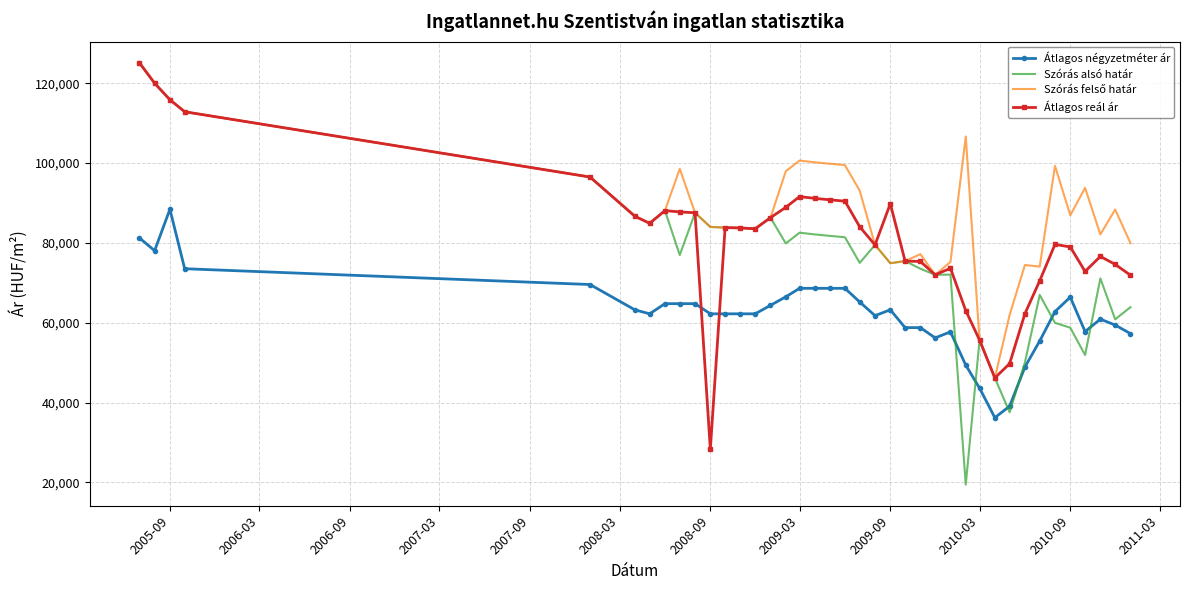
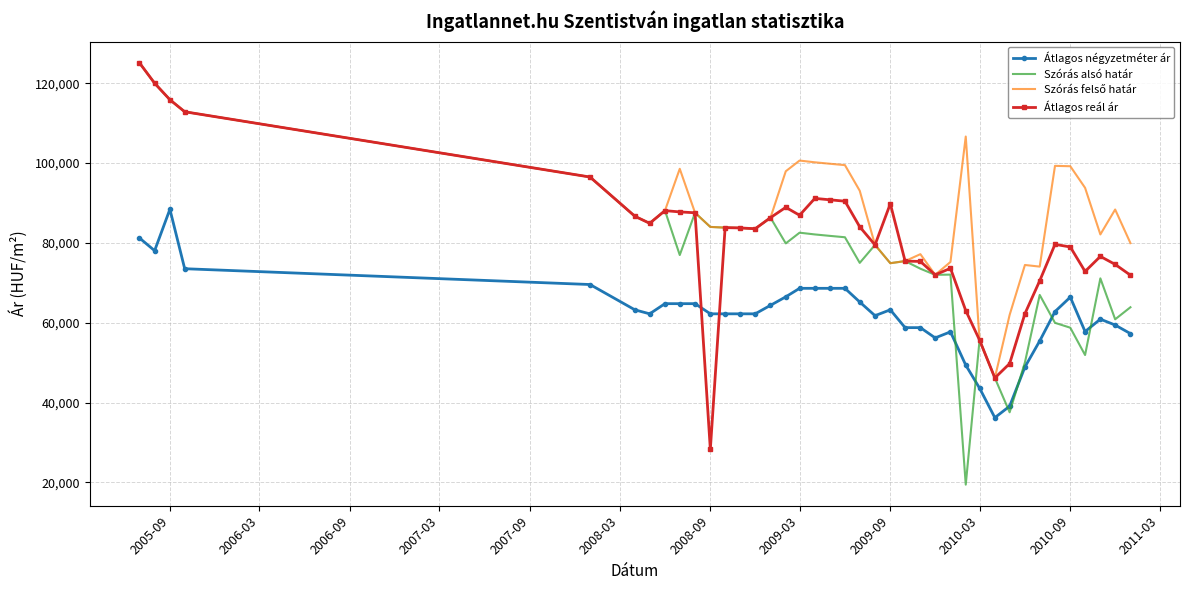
  {
    "Átlagos négyzetméter ár": {
      "2005-09": "88,000",
      "2008-09": "62,000",
      "2009-03": "69,000",
      "2009-09": "63,000",
      "2010-03": "44,000",
      "2010-09": "66,000"
    },
    "Szórás alsó határ": {
      "2009-03": "83,000",
      "2010-09": "59,000"
    },
    "Szórás felső határ": {
      "2009-03": "101,000",
-     "2010-09": "87,000"
+     "2010-09": "99,000"
    },
    "Átlagos reál ár": {
      "2008-09": "28,000",
-     "2009-03": "92,000",
+     "2009-03": "87,000",
      "2009-09": "90,000",
      "2010-09": "79,000"
    }
  }
